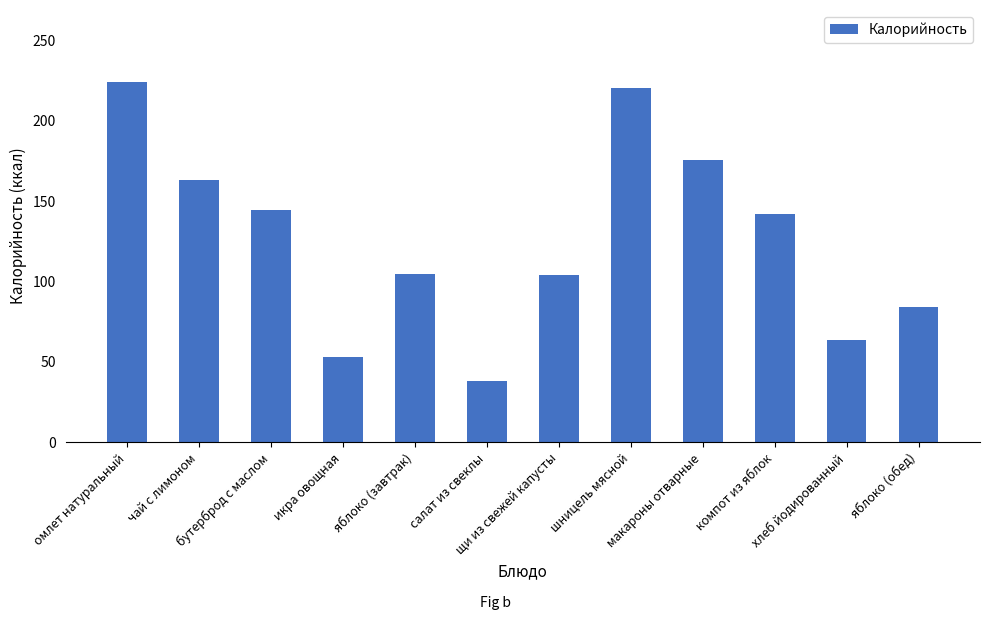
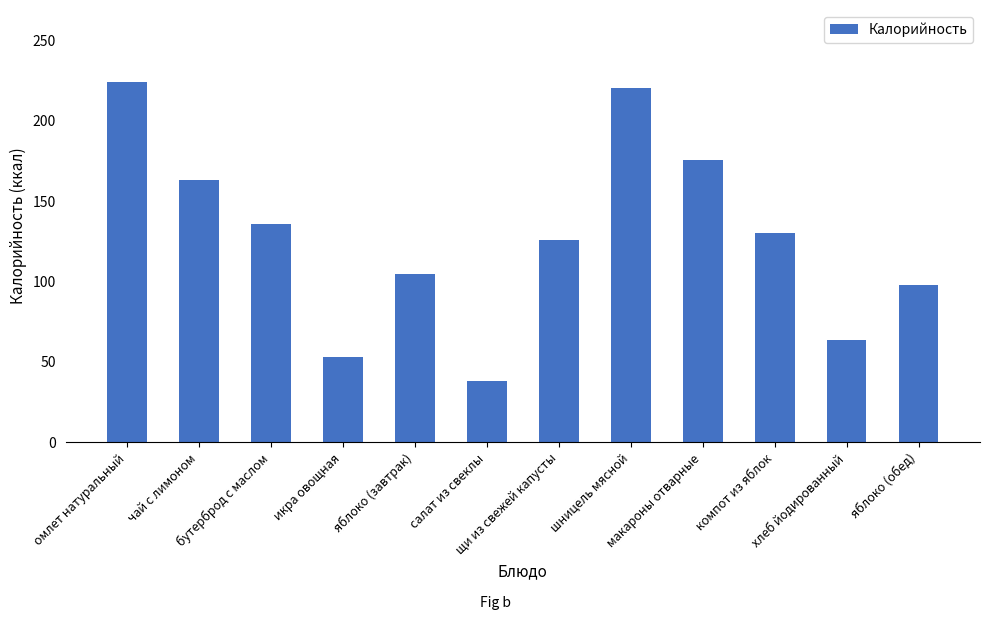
  {
    "омлет натуральный": 224,
    "чай с лимоном": 163,
-   "бутерброд с маслом": 145,
+   "бутерброд с маслом": 136,
    "икра овощная": 53,
    "яблоко (завтрак)": 104,
    "салат из свеклы": 38,
-   "щи из свежей капусты": 104,
+   "щи из свежей капусты": 126,
    "шницель мясной": 221,
    "макароны отварные": 175,
-   "компот из яблок": 142,
+   "компот из яблок": 130,
    "хлеб йодированный": 63,
-   "яблоко (обед)": 84
+   "яблоко (обед)": 98
  }
